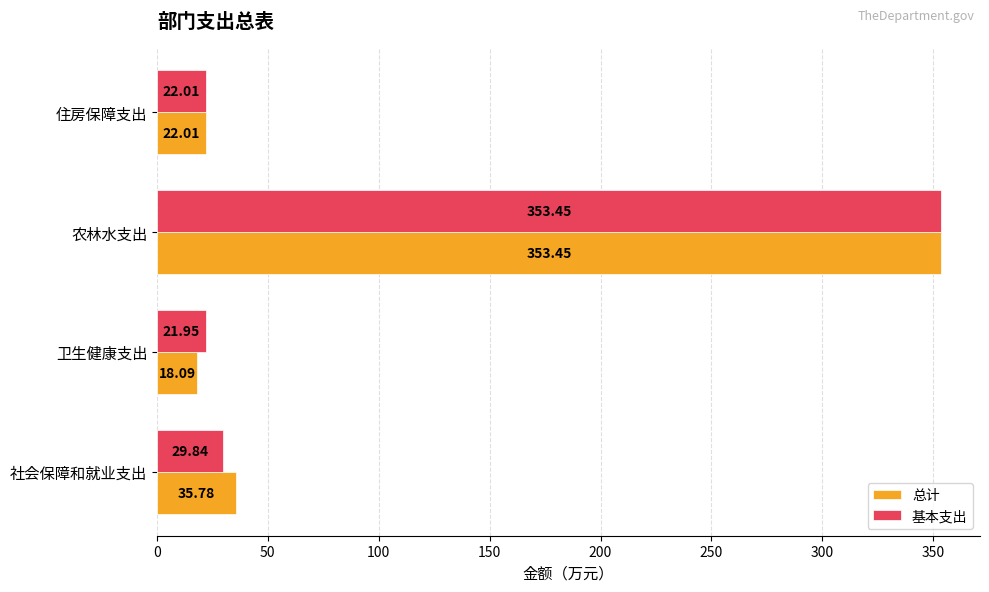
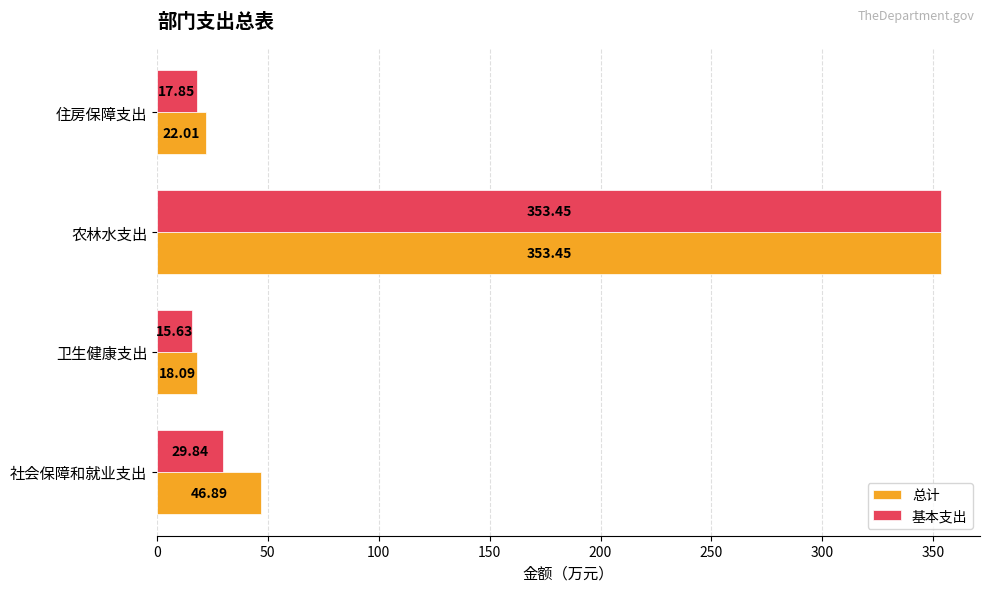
  {
    "总计": {
      "住房保障支出": 22.01,
      "农林水支出": 353.45,
      "卫生健康支出": 18.09,
-     "社会保障和就业支出": 35.78
+     "社会保障和就业支出": 46.89
    },
    "基本支出": {
-     "住房保障支出": 22.01,
+     "住房保障支出": 17.85,
      "农林水支出": 353.45,
-     "卫生健康支出": 21.95,
+     "卫生健康支出": 15.63,
      "社会保障和就业支出": 29.84
    }
  }
